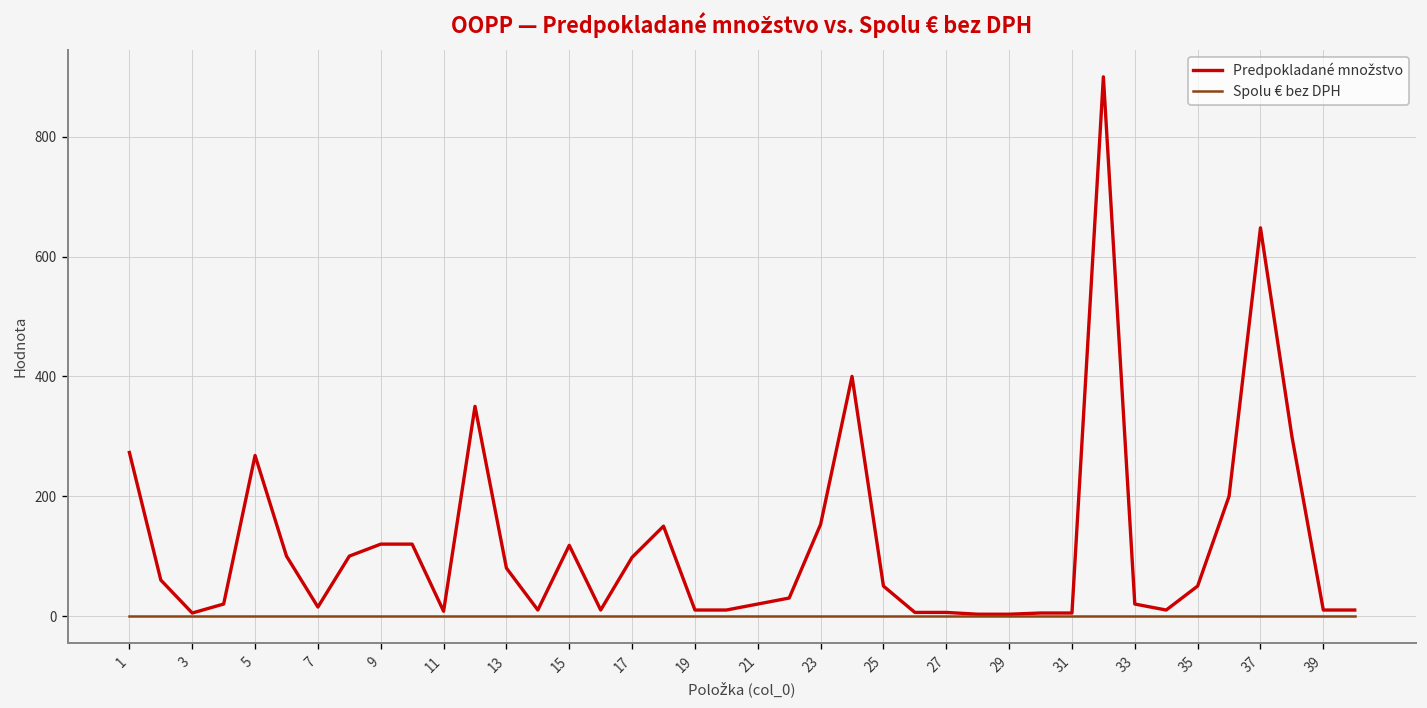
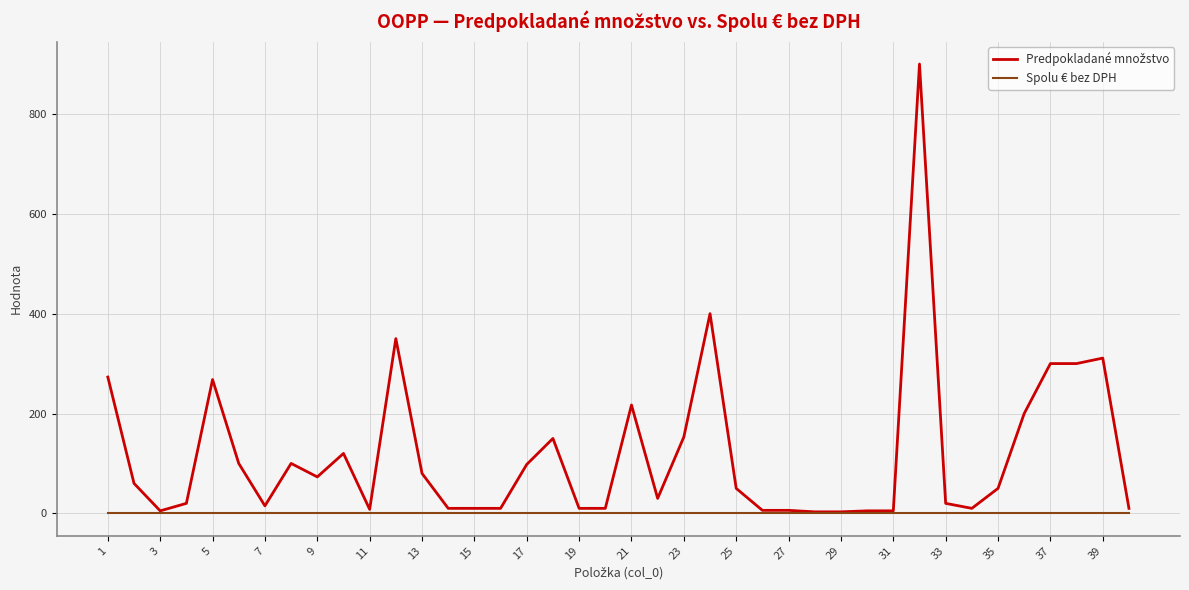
  {
    "Predpokladané množstvo": {
      "1": 270,
      "5": 270,
      "7": 20,
-     "9": 120,
+     "9": 70,
      "11": 10,
      "13": 80,
-     "15": 120,
+     "15": 10,
      "17": 100,
      "19": 10,
-     "21": 20,
+     "21": 220,
      "23": 150,
      "25": 50,
      "27": 10,
      "33": 20,
      "35": 50,
-     "37": 650,
-     "39": 10
+     "37": 300,
+     "39": 310
    },
    "Spolu € bez DPH": {
      "1": 0,
      "5": 0,
      "7": 0,
      "9": 0,
      "11": 0,
      "13": 0,
      "15": 0,
      "17": 0,
      "19": 0,
      "21": 0,
      "23": 0,
      "25": 0,
      "27": 0,
      "33": 0,
      "35": 0,
      "37": 0,
      "39": 0
    }
  }
